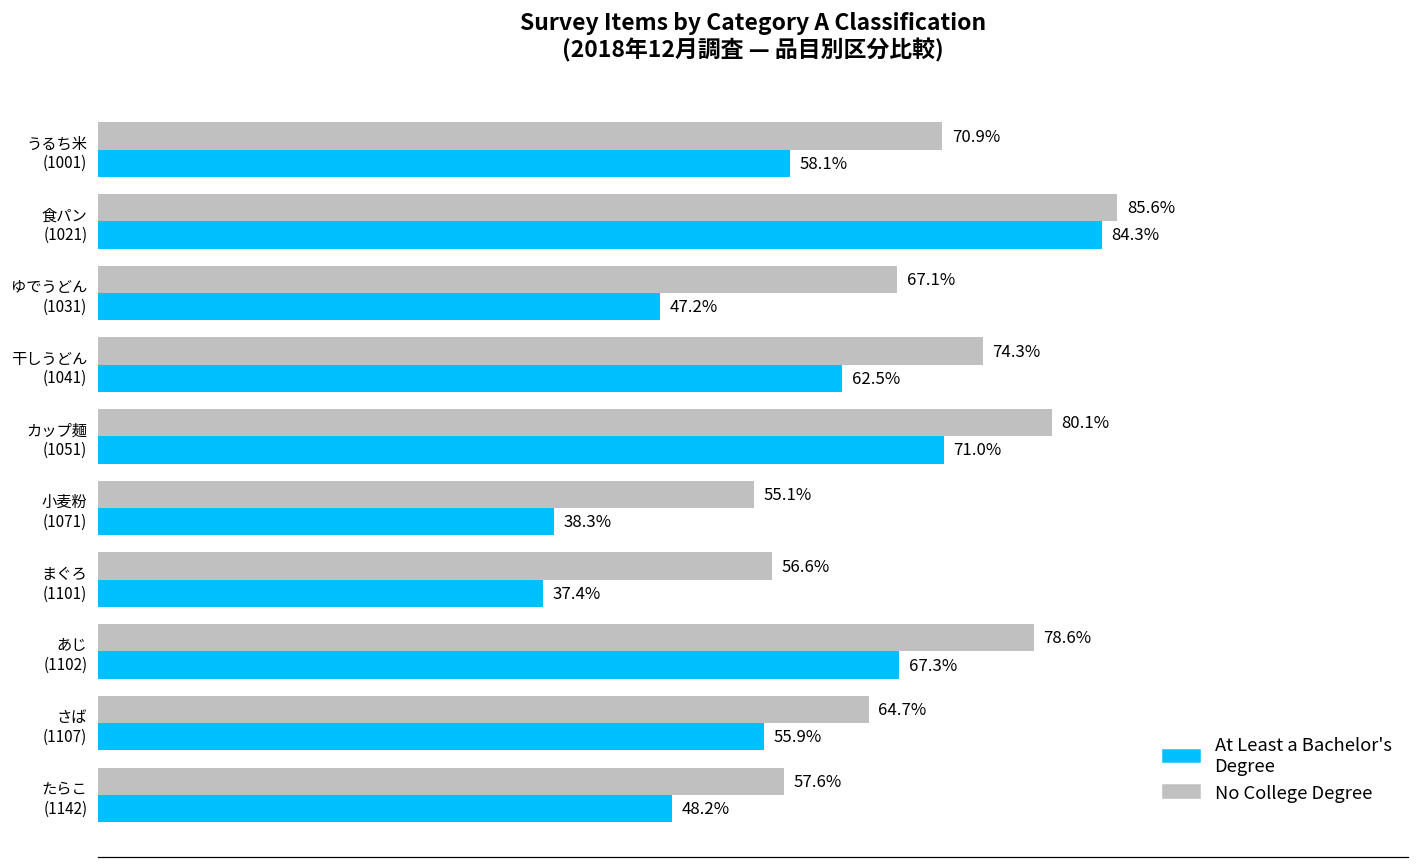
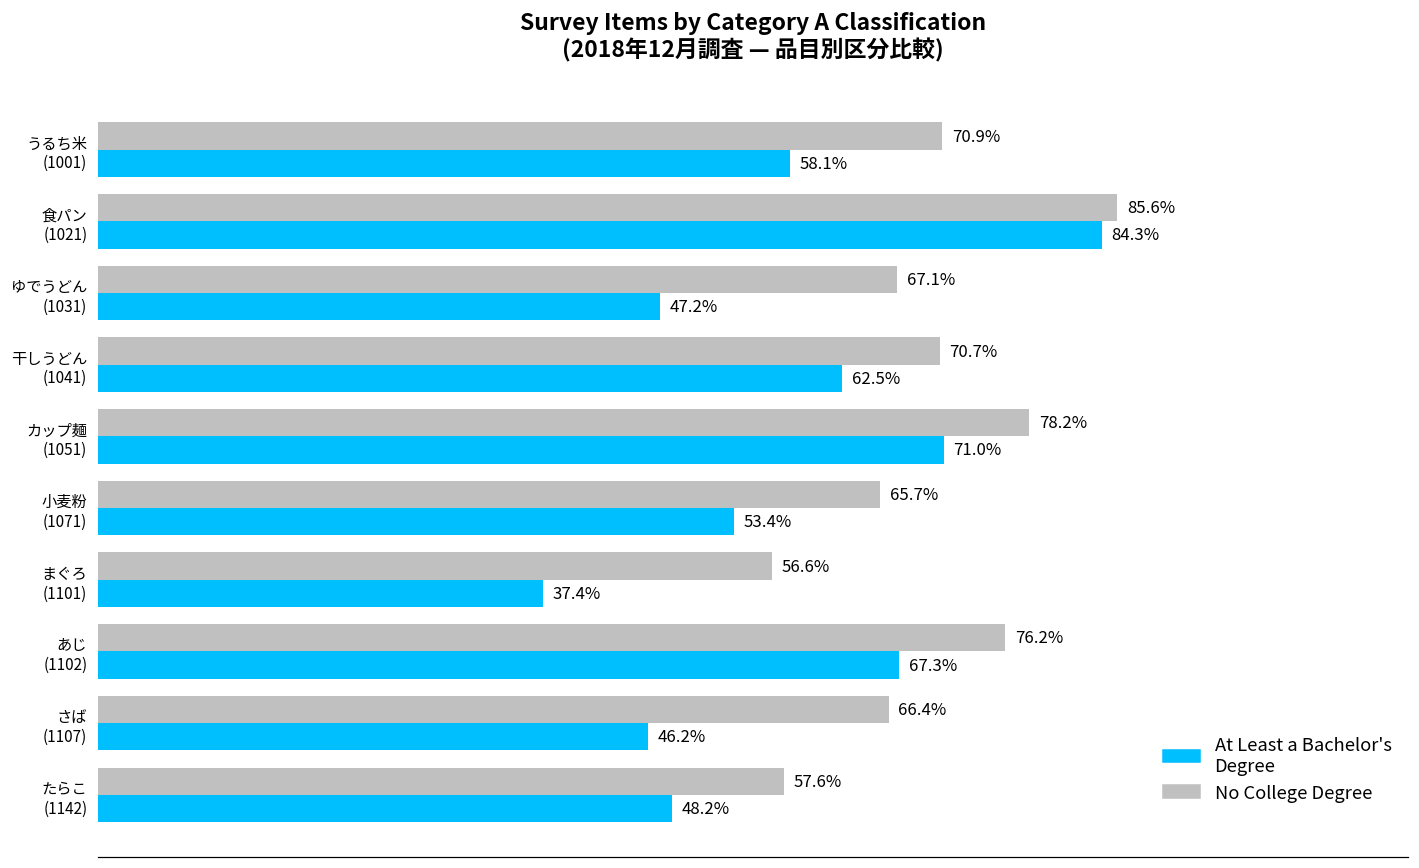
  {
    "At Least a Bachelor's Degree": {
      "うるち米 (1001)": "58.1%",
      "食パン (1021)": "84.3%",
      "ゆでうどん (1031)": "47.2%",
      "干しうどん (1041)": "62.5%",
      "カップ麺 (1051)": "71.0%",
-     "小麦粉 (1071)": "38.3%",
+     "小麦粉 (1071)": "53.4%",
      "まぐろ (1101)": "37.4%",
      "あじ (1102)": "67.3%",
-     "さば (1107)": "55.9%",
+     "さば (1107)": "46.2%",
      "たらこ (1142)": "48.2%"
    },
    "No College Degree": {
      "うるち米 (1001)": "70.9%",
      "食パン (1021)": "85.6%",
      "ゆでうどん (1031)": "67.1%",
-     "干しうどん (1041)": "74.3%",
-     "カップ麺 (1051)": "80.1%",
-     "小麦粉 (1071)": "55.1%",
+     "干しうどん (1041)": "70.7%",
+     "カップ麺 (1051)": "78.2%",
+     "小麦粉 (1071)": "65.7%",
      "まぐろ (1101)": "56.6%",
-     "あじ (1102)": "78.6%",
-     "さば (1107)": "64.7%",
+     "あじ (1102)": "76.2%",
+     "さば (1107)": "66.4%",
      "たらこ (1142)": "57.6%"
    }
  }
